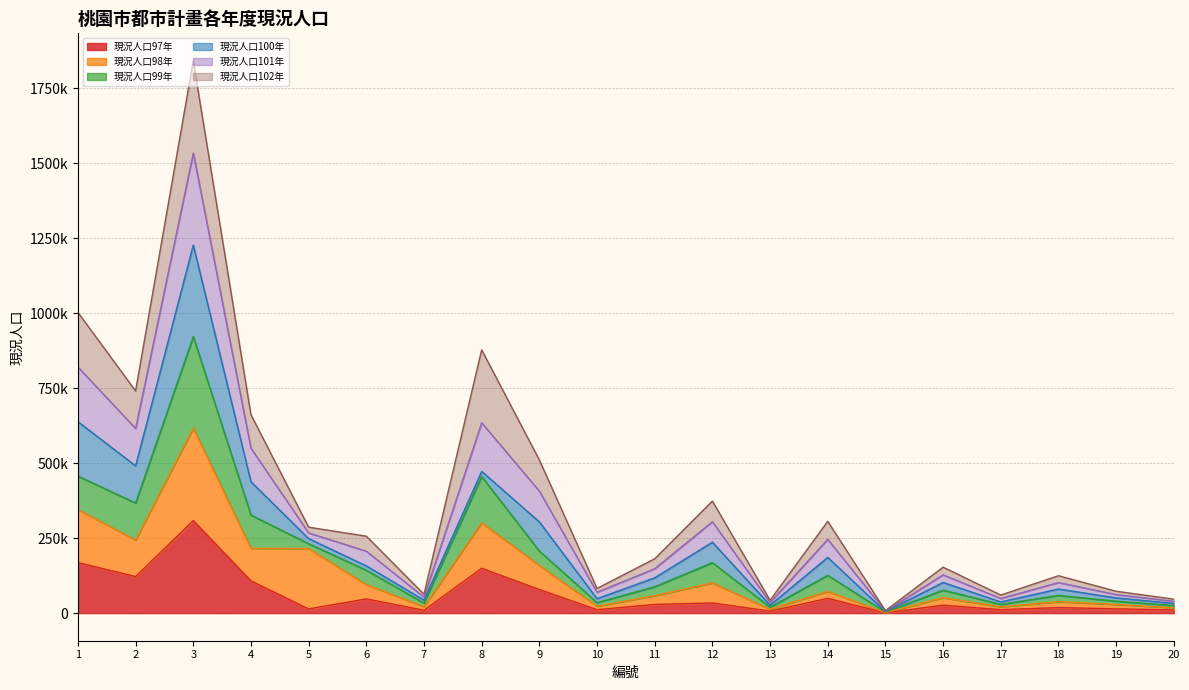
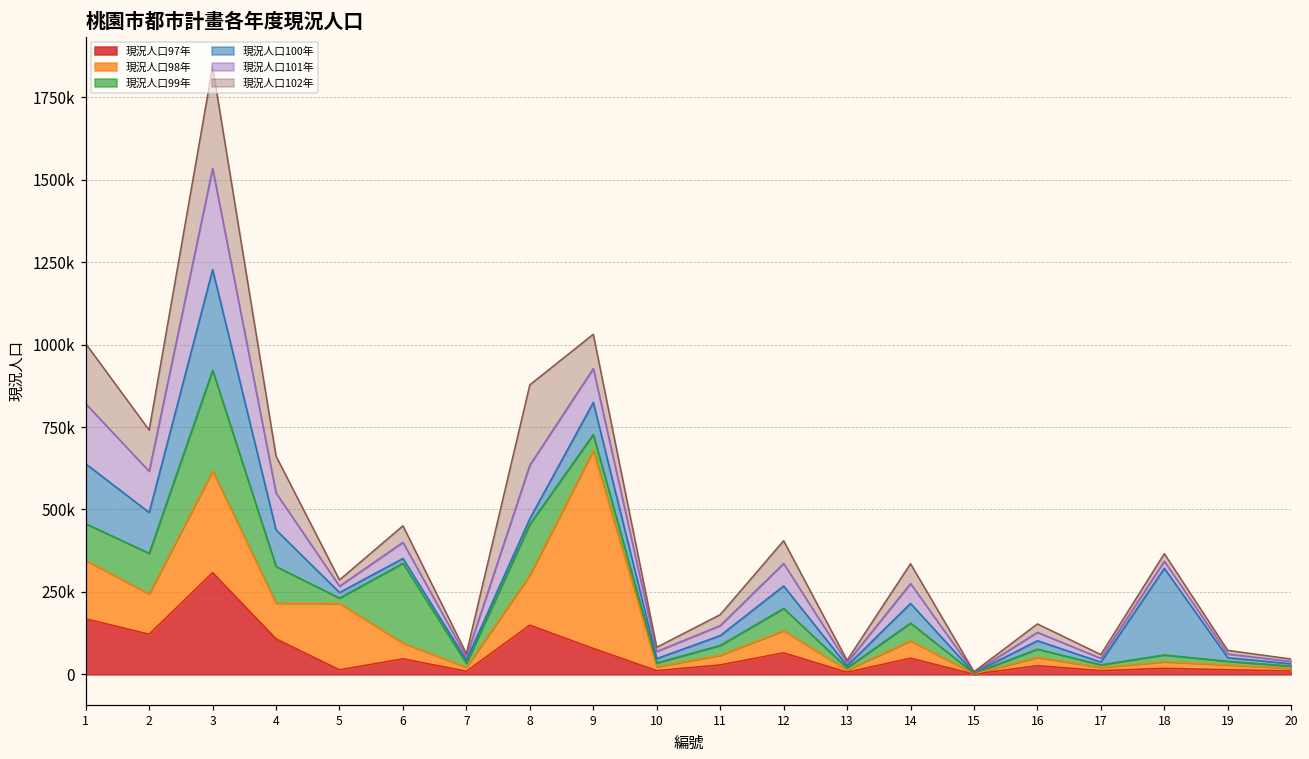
  {
    "現況人口97年": {
      "1": 170000,
      "2": 120000,
      "3": 310000,
      "4": 110000,
      "5": 10000,
      "6": 50000,
      "7": 10000,
      "8": 150000,
      "9": 80000,
      "10": 10000,
      "11": 30000,
-     "12": 30000,
+     "12": 70000,
      "14": 50000,
      "16": 30000,
      "17": 10000,
      "18": 20000,
      "19": 10000
    },
    "現況人口98年": {
      "1": 180000,
      "2": 120000,
      "3": 310000,
      "4": 110000,
      "5": 200000,
      "6": 50000,
      "7": 10000,
      "8": 150000,
-     "9": 80000,
+     "9": 600000,
      "10": 10000,
      "11": 30000,
      "12": 70000,
-     "14": 20000,
+     "14": 50000,
      "16": 20000,
      "18": 20000,
      "19": 10000
    },
    "現況人口99年": {
      "1": 110000,
      "2": 120000,
      "3": 310000,
      "4": 110000,
      "5": 20000,
-     "6": 50000,
+     "6": 240000,
      "7": 10000,
      "8": 150000,
      "9": 50000,
      "10": 10000,
      "11": 30000,
      "12": 70000,
      "14": 50000,
      "16": 30000,
      "18": 20000,
      "19": 10000
    },
    "現況人口100年": {
      "1": 180000,
      "2": 120000,
      "3": 310000,
      "4": 110000,
      "5": 20000,
      "6": 10000,
      "7": 10000,
      "8": 20000,
      "9": 100000,
      "10": 10000,
      "11": 30000,
      "12": 70000,
      "14": 60000,
      "16": 30000,
-     "18": 20000,
+     "18": 260000,
      "19": 10000
    }
  }
